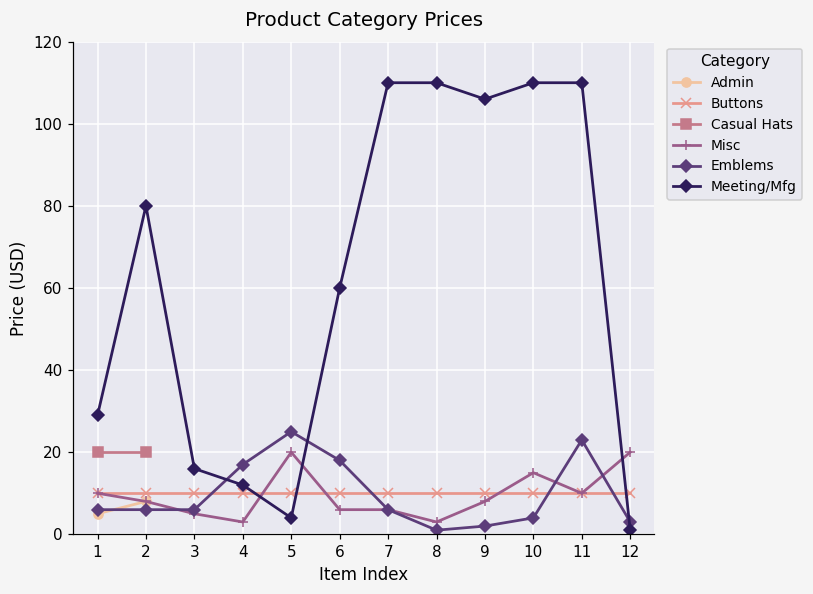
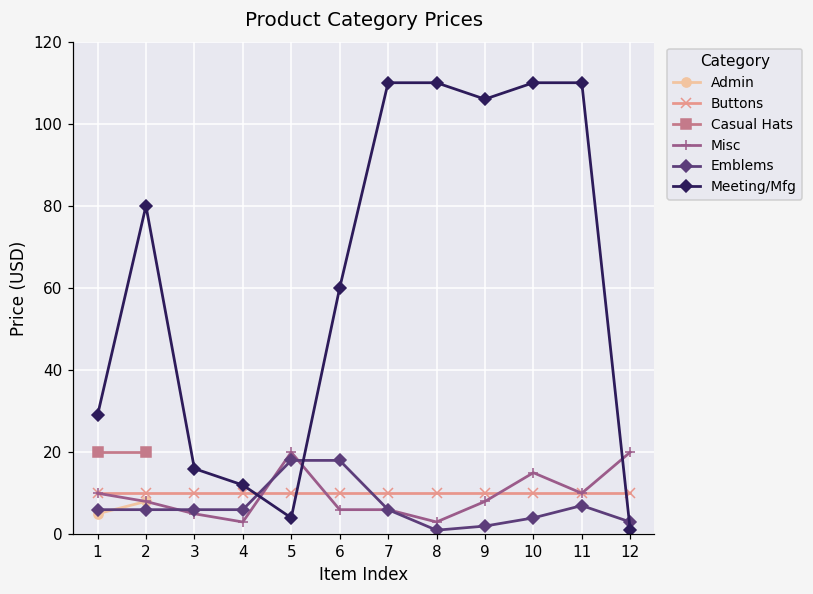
  {
    "Emblems": {
      "1": 6,
      "2": 6,
      "3": 6,
-     "4": 17,
-     "5": 25,
+     "4": 6,
+     "5": 18,
      "6": 18,
      "8": 1,
      "9": 2,
      "10": 4,
-     "11": 23,
+     "11": 7,
      "12": 3
    },
    "Meeting/Mfg": {
      "1": 29,
      "2": 80,
      "3": 16,
      "4": 12,
      "5": 4,
      "6": 60,
      "7": 110,
      "8": 110,
      "9": 106,
      "10": 110,
      "11": 110,
      "12": 1
    }
  }
